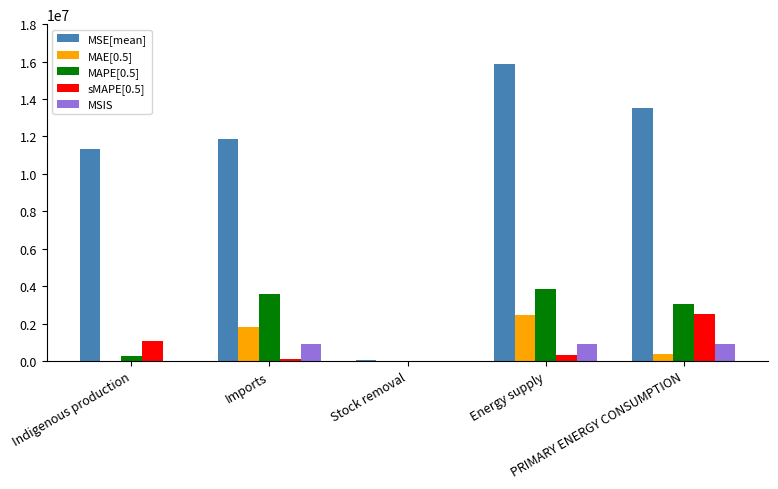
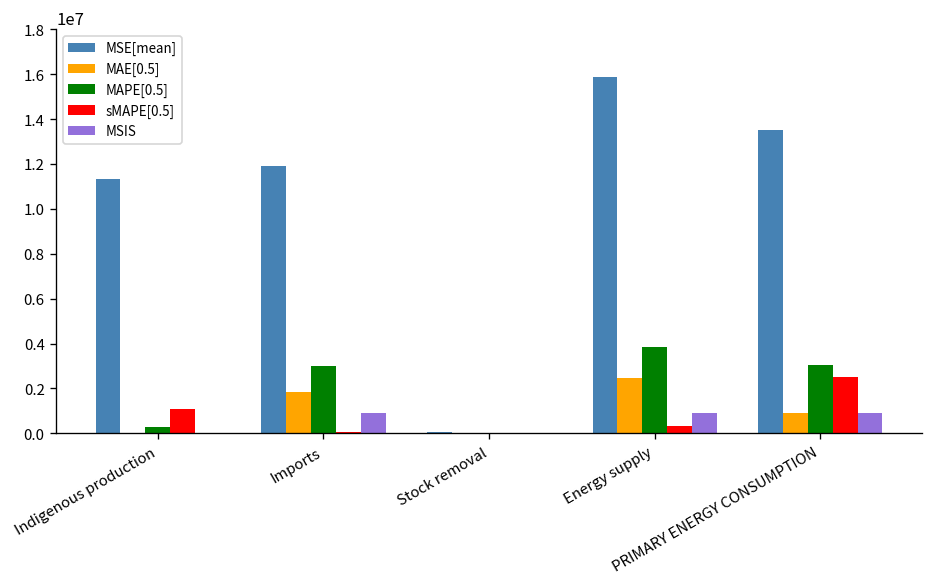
  {
    "MSE[mean]": {
      "Indigenous production": 11300000,
      "Imports": 11900000,
      "Energy supply": 15900000,
      "PRIMARY ENERGY CONSUMPTION": 13500000
    },
    "MAE[0.5]": {
      "Indigenous production": 0,
      "Imports": 1800000,
      "Energy supply": 2400000,
-     "PRIMARY ENERGY CONSUMPTION": 400000
+     "PRIMARY ENERGY CONSUMPTION": 900000
    },
    "MAPE[0.5]": {
      "Indigenous production": 300000,
-     "Imports": 3600000,
+     "Imports": 3000000,
      "Energy supply": 3900000,
      "PRIMARY ENERGY CONSUMPTION": 3100000
    },
    "sMAPE[0.5]": {
      "Indigenous production": 1100000,
      "Stock removal": 0,
      "Energy supply": 300000,
      "PRIMARY ENERGY CONSUMPTION": 2500000
    },
    "MSIS": {
      "Indigenous production": 0,
      "Imports": 900000,
      "Stock removal": 0,
      "Energy supply": 900000,
      "PRIMARY ENERGY CONSUMPTION": 900000
    }
  }
